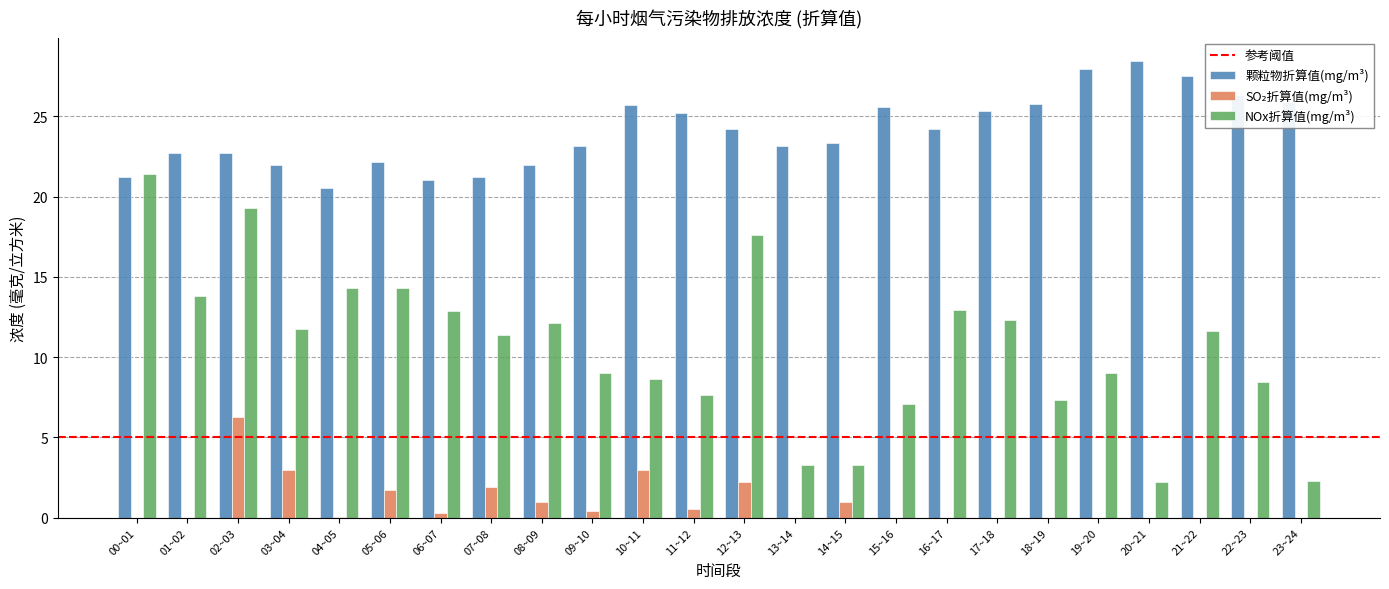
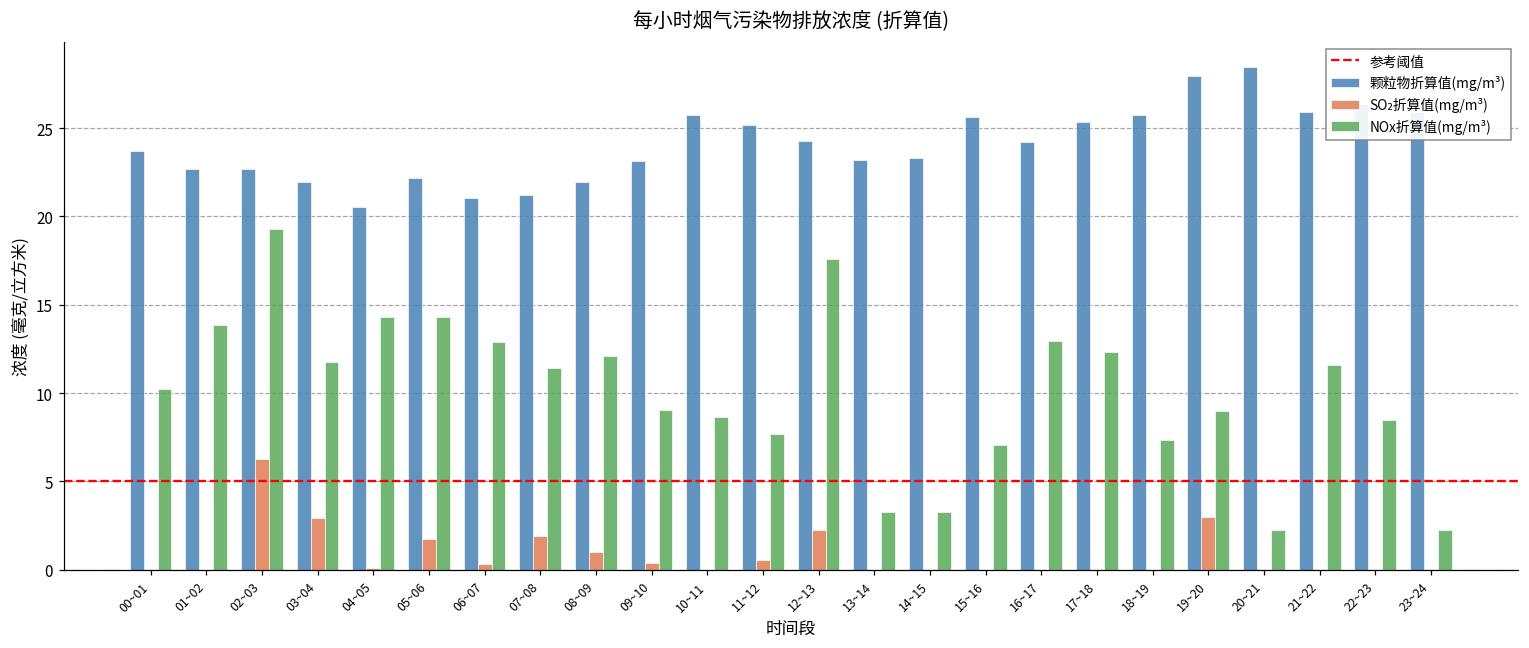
  {
    "颗粒物折算值(mg/m³)": {
-     "00~01": 21.2,
+     "00~01": 23.7,
      "01~02": 22.7,
      "02~03": 22.7,
      "03~04": 22.0,
      "04~05": 20.6,
      "05~06": 22.2,
      "06~07": 21.1,
      "07~08": 21.2,
      "08~09": 22.0,
      "09~10": 23.1,
      "10~11": 25.7,
      "11~12": 25.2,
      "12~13": 24.2,
      "13~14": 23.2,
      "14~15": 23.3,
      "15~16": 25.6,
      "16~17": 24.2,
      "17~18": 25.4,
      "18~19": 25.8,
      "19~20": 27.9,
      "20~21": 28.5,
-     "21~22": 27.5
+     "21~22": 25.9
    },
    "SO₂折算值(mg/m³)": {
      "00~01": 0,
      "01~02": 0,
      "02~03": 6.3,
      "03~04": 3,
      "05~06": 1.7,
      "06~07": 0.3,
      "07~08": 2,
      "08~09": 1,
      "09~10": 0.4,
-     "10~11": 3,
+     "10~11": 0,
      "11~12": 0.5,
      "12~13": 2.2,
      "13~14": 0,
-     "14~15": 1,
+     "14~15": 0,
      "15~16": 0,
      "16~17": 0,
      "17~18": 0,
      "18~19": 0,
-     "19~20": 0,
+     "19~20": 3,
      "20~21": 0,
      "21~22": 0,
      "22~23": 0,
      "23~24": 0
    },
    "NOx折算值(mg/m³)": {
-     "00~01": 21.4,
+     "00~01": 10.2,
      "01~02": 13.8,
      "02~03": 19.3,
      "03~04": 11.8,
      "04~05": 14.3,
      "05~06": 14.3,
      "06~07": 12.9,
      "07~08": 11.4,
      "08~09": 12.1,
      "09~10": 9.0,
      "10~11": 8.6,
      "11~12": 7.7,
      "12~13": 17.6,
      "13~14": 3.3,
      "14~15": 3.3,
      "15~16": 7.1,
      "16~17": 13.0,
      "17~18": 12.3,
      "18~19": 7.3,
      "19~20": 9.0,
      "20~21": 2.2,
      "21~22": 11.6,
      "22~23": 8.4,
      "23~24": 2.3
    }
  }
